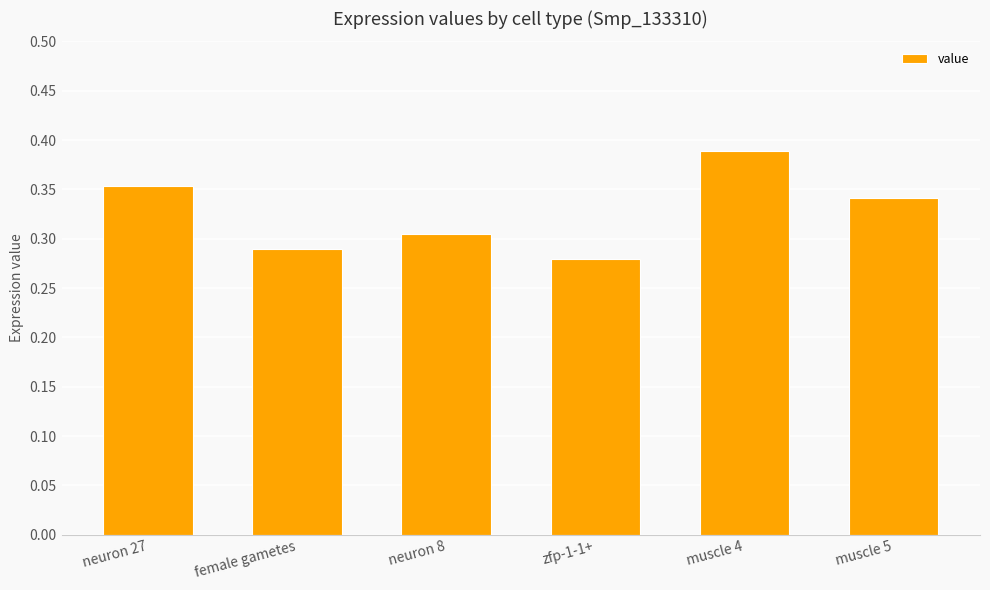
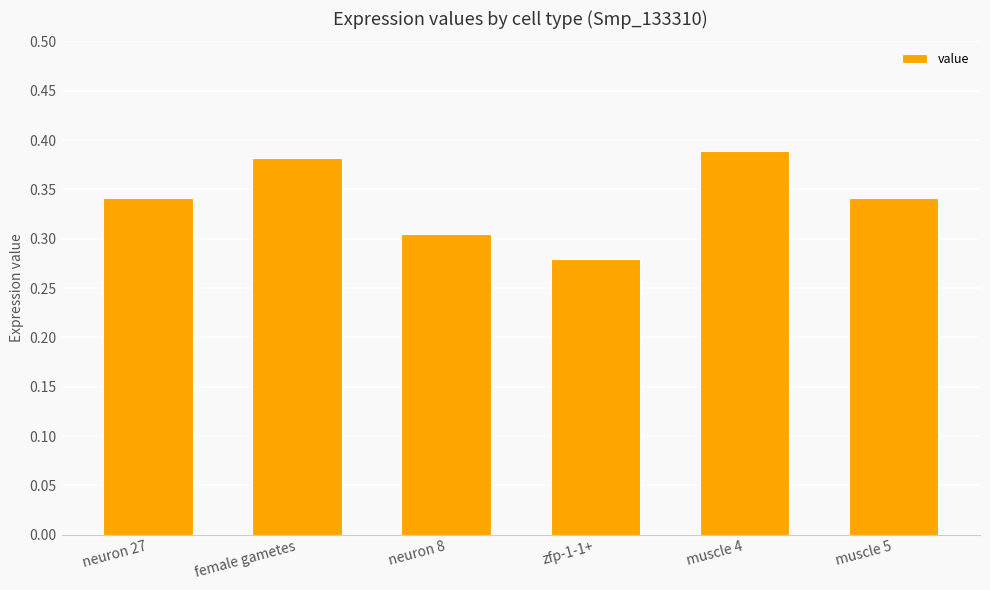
  {
-   "neuron 27": 0.35,
-   "female gametes": 0.29,
+   "neuron 27": 0.34,
+   "female gametes": 0.38,
    "neuron 8": 0.31,
    "zfp-1-1+": 0.28,
    "muscle 4": 0.39,
    "muscle 5": 0.34
  }
